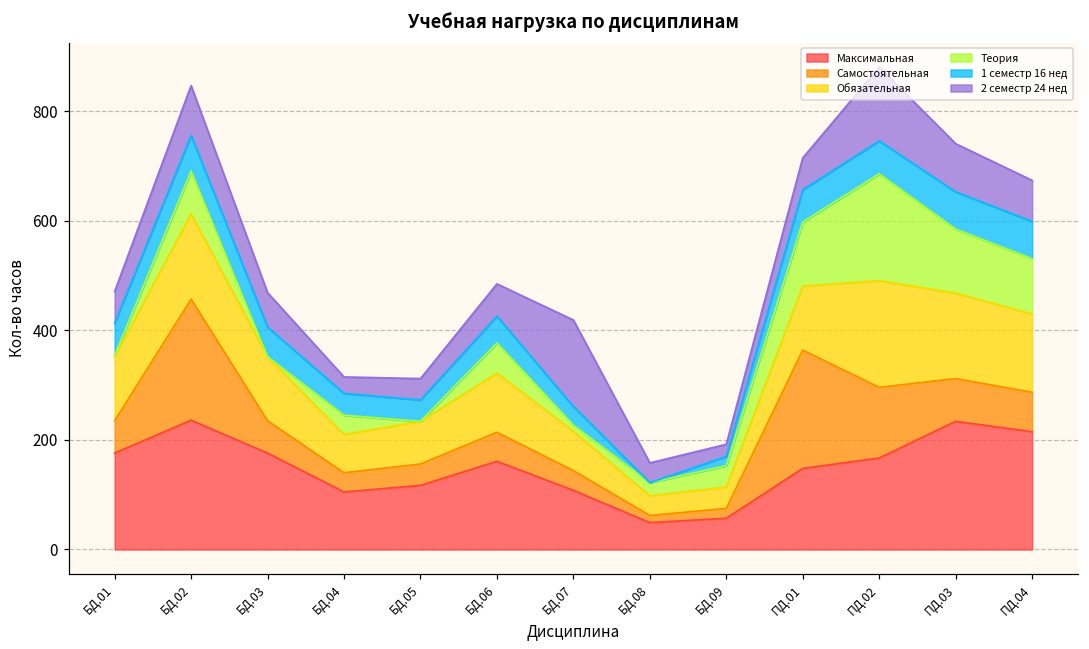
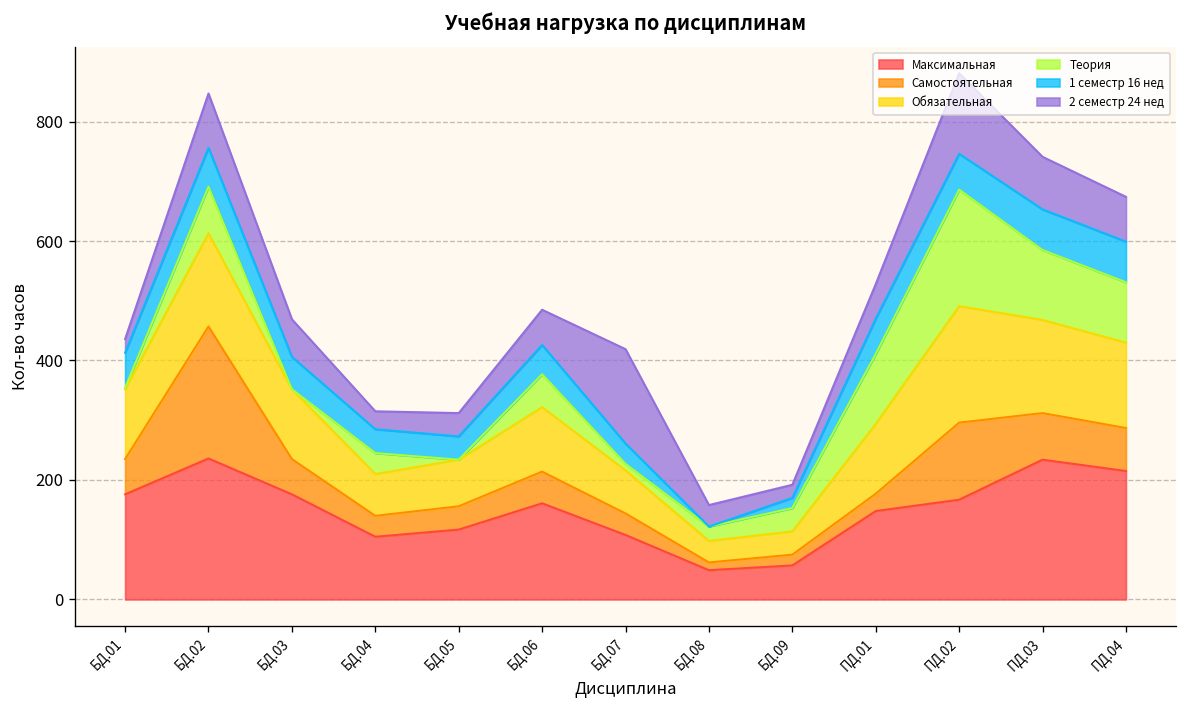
  {
    "Максимальная": {
      "БД.01": 180,
      "БД.02": 240,
      "БД.03": 180,
      "БД.04": 110,
      "БД.05": 120,
      "БД.06": 160,
      "БД.07": 110,
      "БД.08": 50,
      "БД.09": 60,
      "ПД.01": 150,
      "ПД.02": 170,
      "ПД.03": 230,
      "ПД.04": 220
    },
    "Самостоятельная": {
      "БД.01": 60,
      "БД.02": 220,
      "БД.03": 60,
      "БД.04": 40,
      "БД.05": 40,
      "БД.06": 50,
      "БД.07": 40,
      "БД.08": 10,
      "БД.09": 20,
-     "ПД.01": 220,
+     "ПД.01": 30,
      "ПД.02": 130,
      "ПД.03": 80,
      "ПД.04": 70
    },
    "Обязательная": {
      "БД.02": 160,
      "БД.04": 70,
      "БД.06": 110,
      "БД.07": 70,
      "БД.08": 40,
      "БД.09": 40,
      "ПД.01": 120,
      "ПД.02": 200,
      "ПД.03": 160,
      "ПД.04": 140
    },
    "Теория": {
      "БД.02": 80,
      "БД.04": 40,
      "БД.06": 60,
      "БД.07": 10,
      "БД.09": 40,
      "ПД.01": 120,
      "ПД.02": 200,
      "ПД.03": 120,
      "ПД.04": 100
    },
    "1 семестр 16 нед": {
      "БД.01": 60,
      "БД.02": 70,
      "БД.03": 50,
      "БД.04": 40,
      "БД.05": 40,
      "БД.06": 50,
      "БД.07": 30,
      "БД.09": 20,
      "ПД.01": 60,
      "ПД.02": 60,
      "ПД.03": 70,
      "ПД.04": 70
    },
    "2 семестр 24 нед": {
-     "БД.01": 60,
+     "БД.01": 20,
      "БД.02": 90,
      "БД.03": 60,
      "БД.04": 30,
      "БД.05": 40,
      "БД.06": 60,
      "БД.07": 160,
      "БД.08": 40,
      "БД.09": 20,
      "ПД.01": 60,
      "ПД.03": 90,
      "ПД.04": 80
    }
  }
